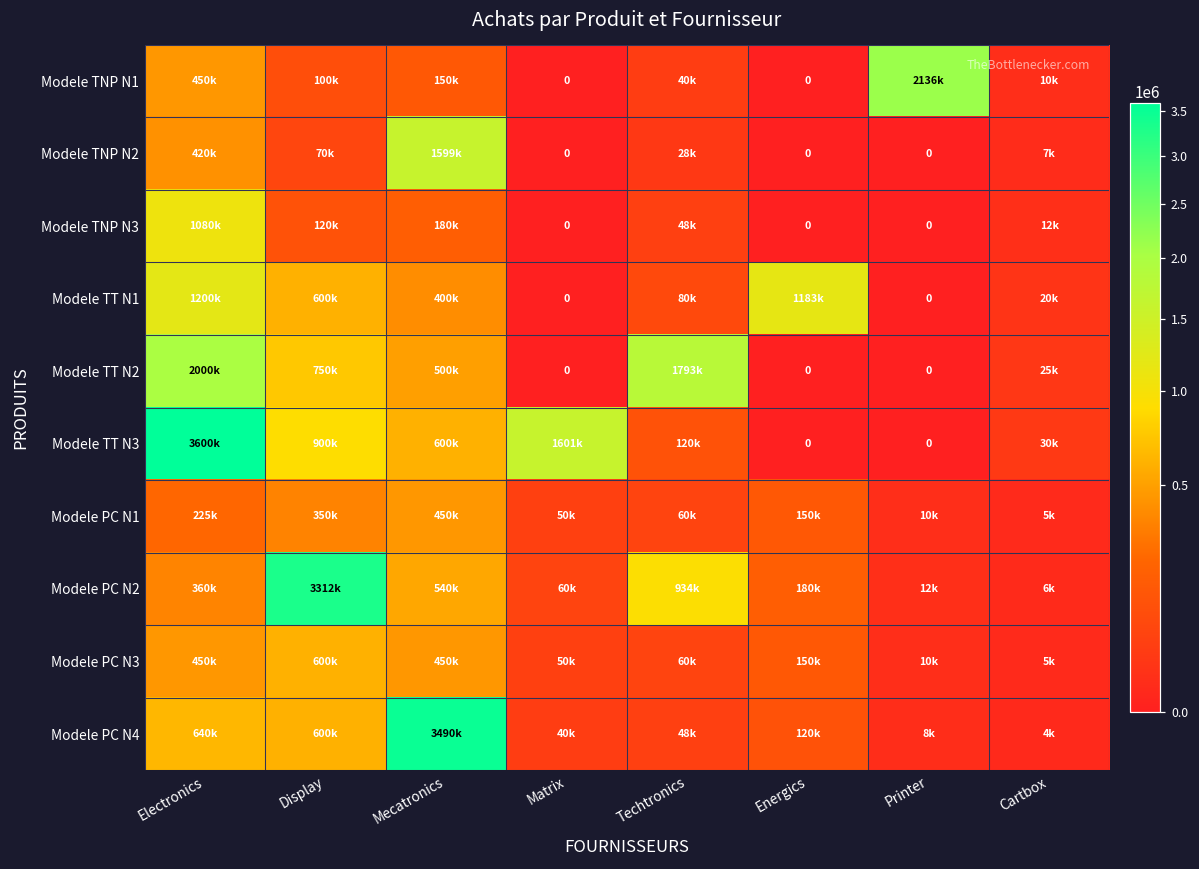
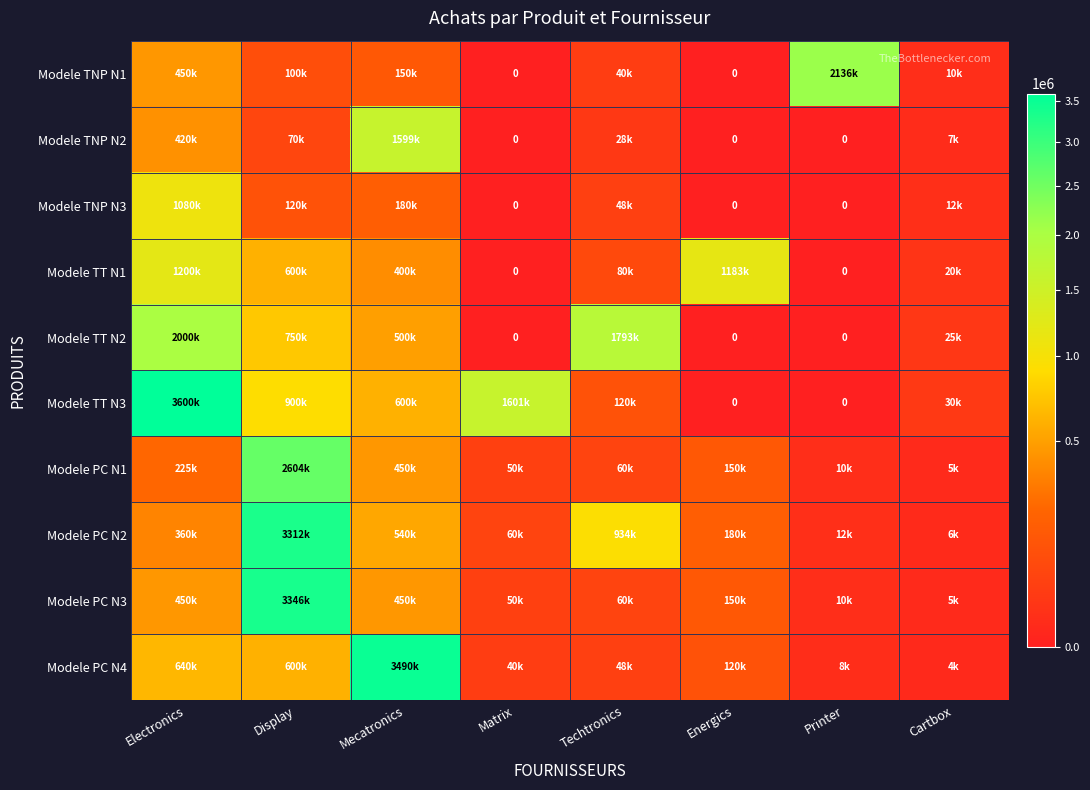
  {
    "Modele TNP N1": {
      "Electronics": "450k",
      "Display": "100k",
      "Mecatronics": "150k",
      "Matrix": "0",
      "Techtronics": "40k",
      "Energics": "0",
      "Printer": "2136k"
    },
    "Modele TNP N2": {
      "Electronics": "420k",
      "Display": "70k",
      "Mecatronics": "1599k",
      "Matrix": "0",
      "Techtronics": "28k",
      "Energics": "0",
      "Printer": "0",
      "Cartbox": "7k"
    },
    "Modele TNP N3": {
      "Electronics": "1080k",
      "Display": "120k",
      "Mecatronics": "180k",
      "Matrix": "0",
      "Techtronics": "48k",
      "Energics": "0",
      "Printer": "0",
      "Cartbox": "12k"
    },
    "Modele TT N1": {
      "Electronics": "1200k",
      "Display": "600k",
      "Mecatronics": "400k",
      "Matrix": "0",
      "Techtronics": "80k",
      "Energics": "1183k",
      "Printer": "0",
      "Cartbox": "20k"
    },
    "Modele TT N2": {
      "Electronics": "2000k",
      "Display": "750k",
      "Mecatronics": "500k",
      "Matrix": "0",
      "Techtronics": "1793k",
      "Energics": "0",
      "Printer": "0",
      "Cartbox": "25k"
    },
    "Modele TT N3": {
      "Electronics": "3600k",
      "Display": "900k",
      "Mecatronics": "600k",
      "Matrix": "1601k",
      "Techtronics": "120k",
      "Energics": "0",
      "Printer": "0",
      "Cartbox": "30k"
    },
    "Modele PC N1": {
      "Electronics": "225k",
-     "Display": "350k",
+     "Display": "2604k",
      "Mecatronics": "450k",
      "Matrix": "50k",
      "Techtronics": "60k",
      "Energics": "150k",
      "Printer": "10k",
      "Cartbox": "5k"
    },
    "Modele PC N2": {
      "Electronics": "360k",
      "Display": "3312k",
      "Mecatronics": "540k",
      "Matrix": "60k",
      "Techtronics": "934k",
      "Energics": "180k",
      "Printer": "12k",
      "Cartbox": "6k"
    },
    "Modele PC N3": {
      "Electronics": "450k",
-     "Display": "600k",
+     "Display": "3346k",
      "Mecatronics": "450k",
      "Matrix": "50k",
      "Techtronics": "60k",
      "Energics": "150k",
      "Printer": "10k",
      "Cartbox": "5k"
    },
    "Modele PC N4": {
      "Electronics": "640k",
      "Display": "600k",
      "Mecatronics": "3490k",
      "Matrix": "40k",
      "Techtronics": "48k",
      "Energics": "120k",
      "Printer": "8k",
      "Cartbox": "4k"
    }
  }
